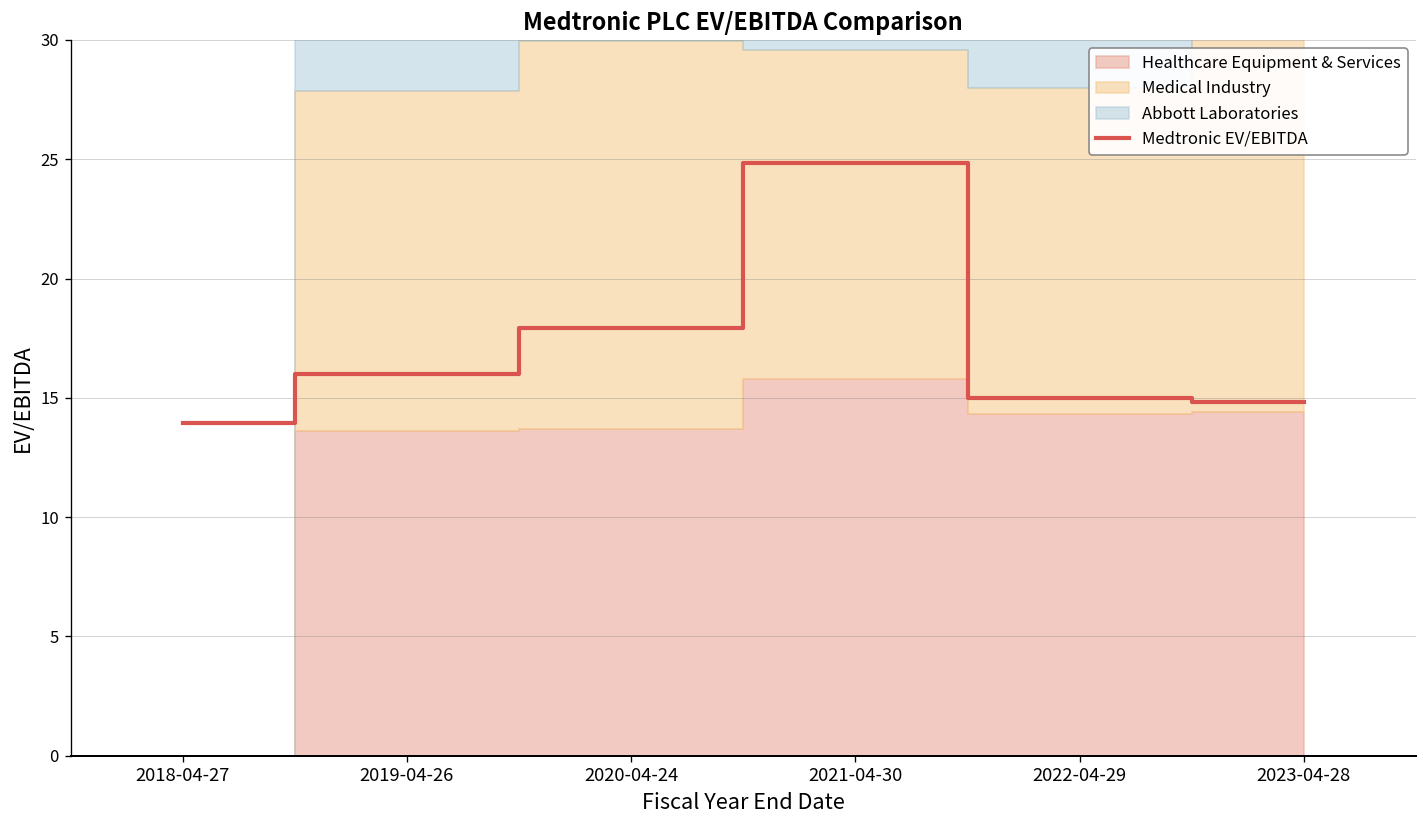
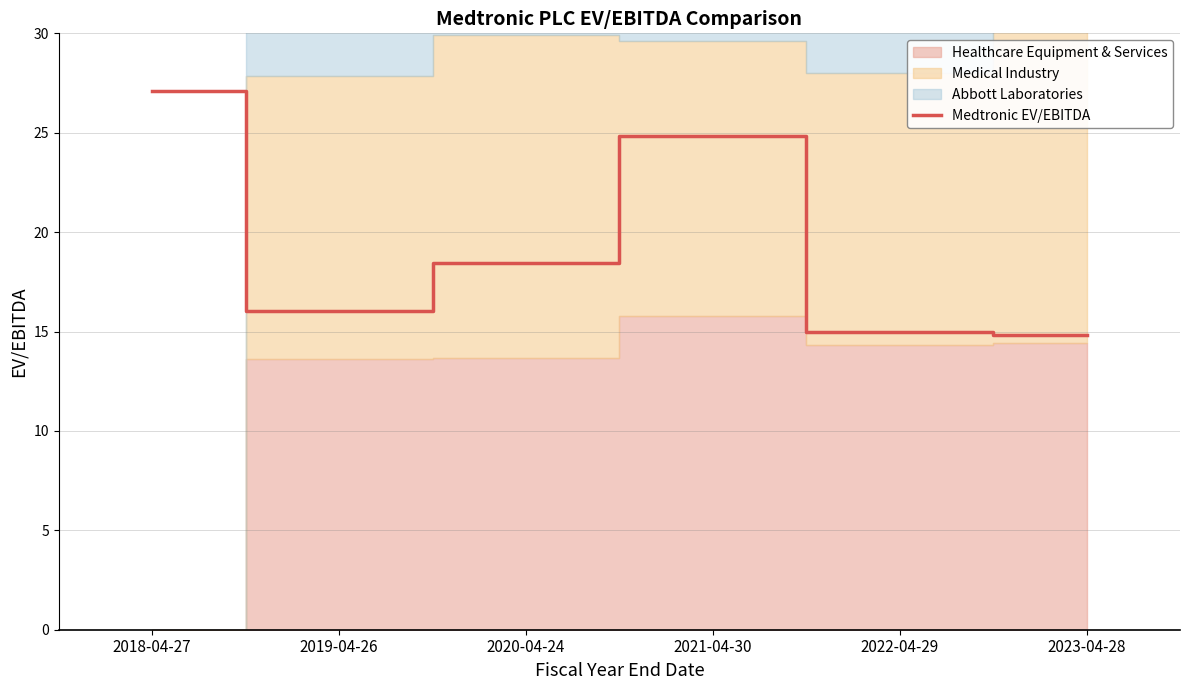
  {
    "Medtronic EV/EBITDA": {
-     "2018-04-27": 13.9,
+     "2018-04-27": 27.1,
      "2019-04-26": 16.0,
-     "2020-04-24": 17.9,
+     "2020-04-24": 18.4,
      "2021-04-30": 24.9,
      "2022-04-29": 15.0,
      "2023-04-28": 14.8
    }
  }
